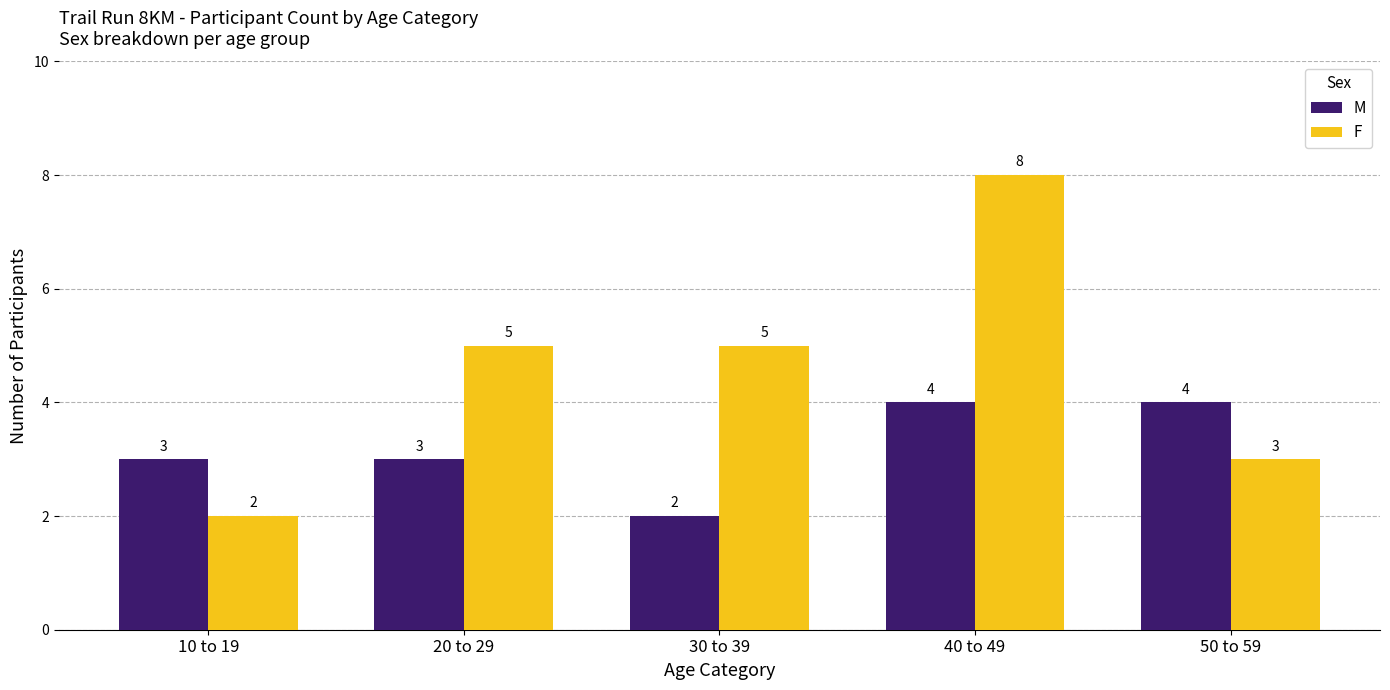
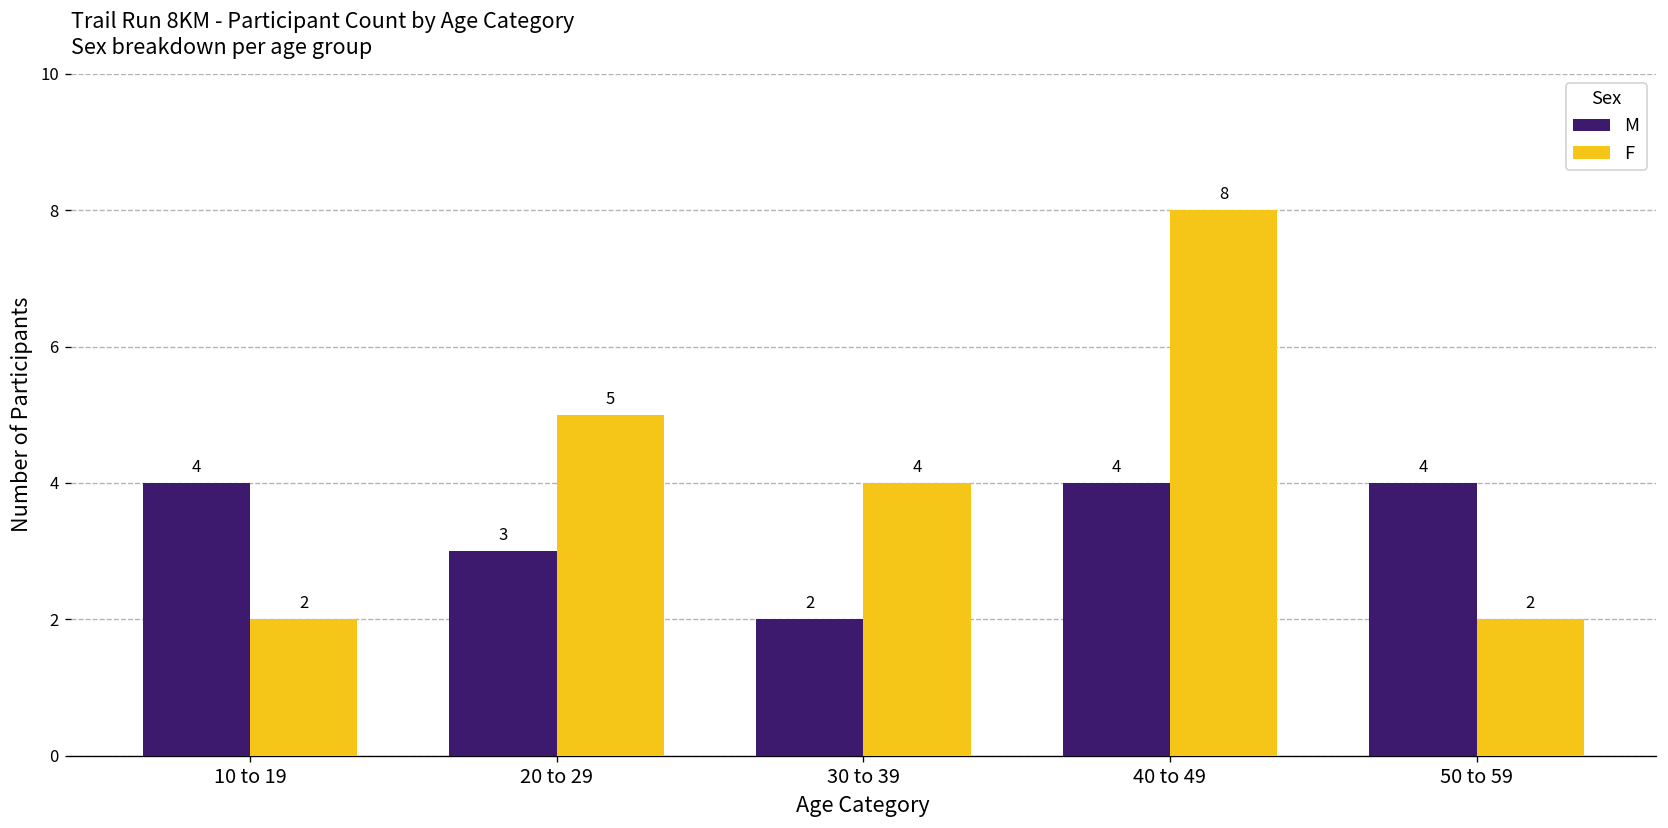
  {
    "M": {
-     "10 to 19": 3,
+     "10 to 19": 4,
      "20 to 29": 3,
      "30 to 39": 2,
      "40 to 49": 4,
      "50 to 59": 4
    },
    "F": {
      "10 to 19": 2,
      "20 to 29": 5,
-     "30 to 39": 5,
+     "30 to 39": 4,
      "40 to 49": 8,
-     "50 to 59": 3
+     "50 to 59": 2
    }
  }
